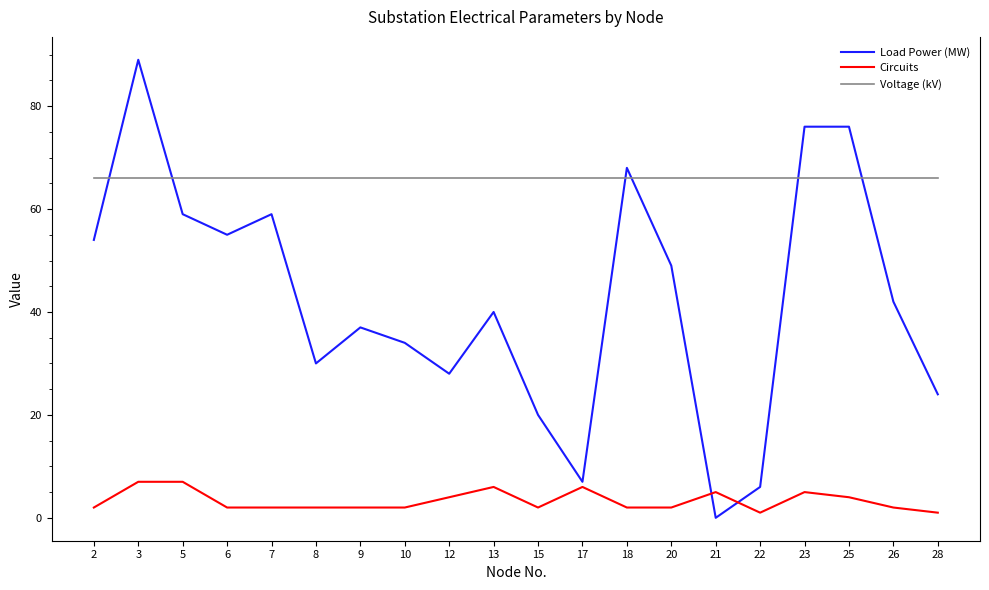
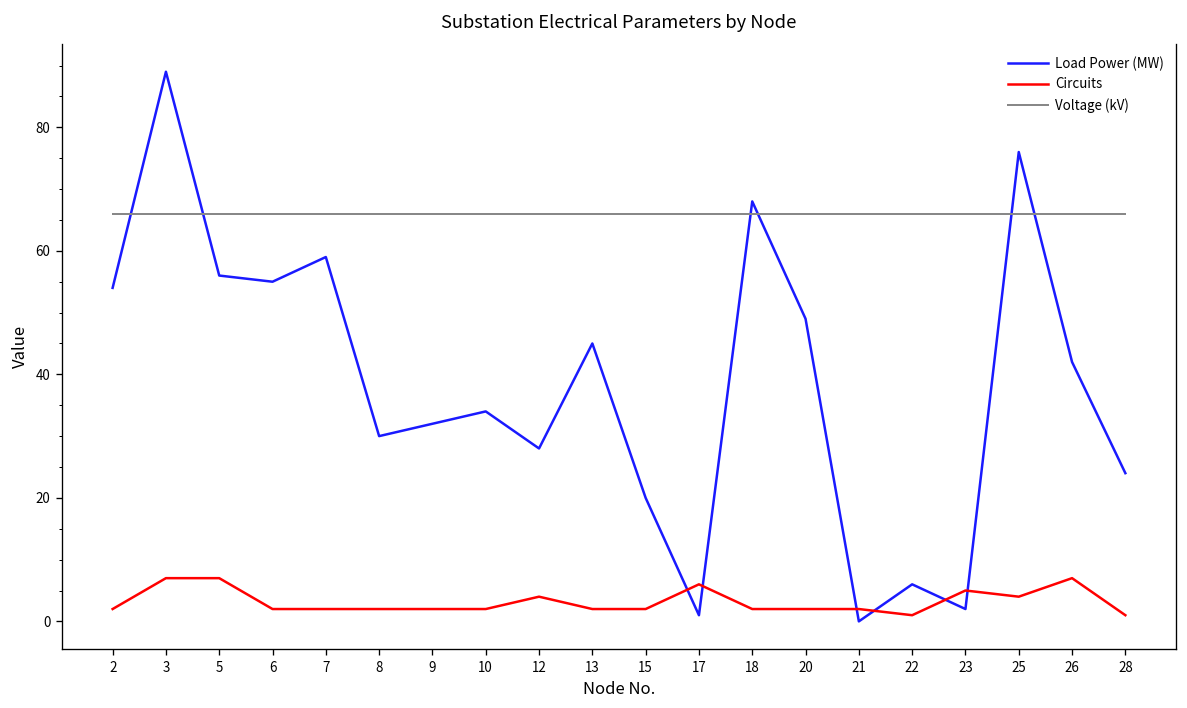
  {
    "Load Power (MW)": {
      "2": 54,
      "3": 89,
-     "5": 59,
+     "5": 56,
      "6": 55,
      "7": 59,
      "8": 30,
-     "9": 37,
+     "9": 32,
      "10": 34,
      "12": 28,
-     "13": 40,
+     "13": 45,
      "15": 20,
-     "17": 7,
+     "17": 1,
      "18": 68,
      "20": 49,
      "21": 0,
      "22": 6,
-     "23": 76,
+     "23": 2,
      "25": 76,
      "26": 42,
      "28": 24
    },
    "Circuits": {
      "2": 2,
      "3": 7,
      "5": 7,
      "6": 2,
      "7": 2,
      "8": 2,
      "9": 2,
      "10": 2,
      "12": 4,
-     "13": 6,
+     "13": 2,
      "15": 2,
      "17": 6,
      "18": 2,
      "20": 2,
-     "21": 5,
+     "21": 2,
      "22": 1,
      "23": 5,
      "25": 4,
-     "26": 2,
+     "26": 7,
      "28": 1
    },
    "Voltage (kV)": {
      "2": 66,
      "3": 66,
      "5": 66,
      "6": 66,
      "7": 66,
      "8": 66,
      "9": 66,
      "10": 66,
      "12": 66,
      "13": 66,
      "15": 66,
      "17": 66,
      "18": 66,
      "20": 66,
      "21": 66,
      "22": 66,
      "23": 66,
      "25": 66,
      "26": 66,
      "28": 66
    }
  }
